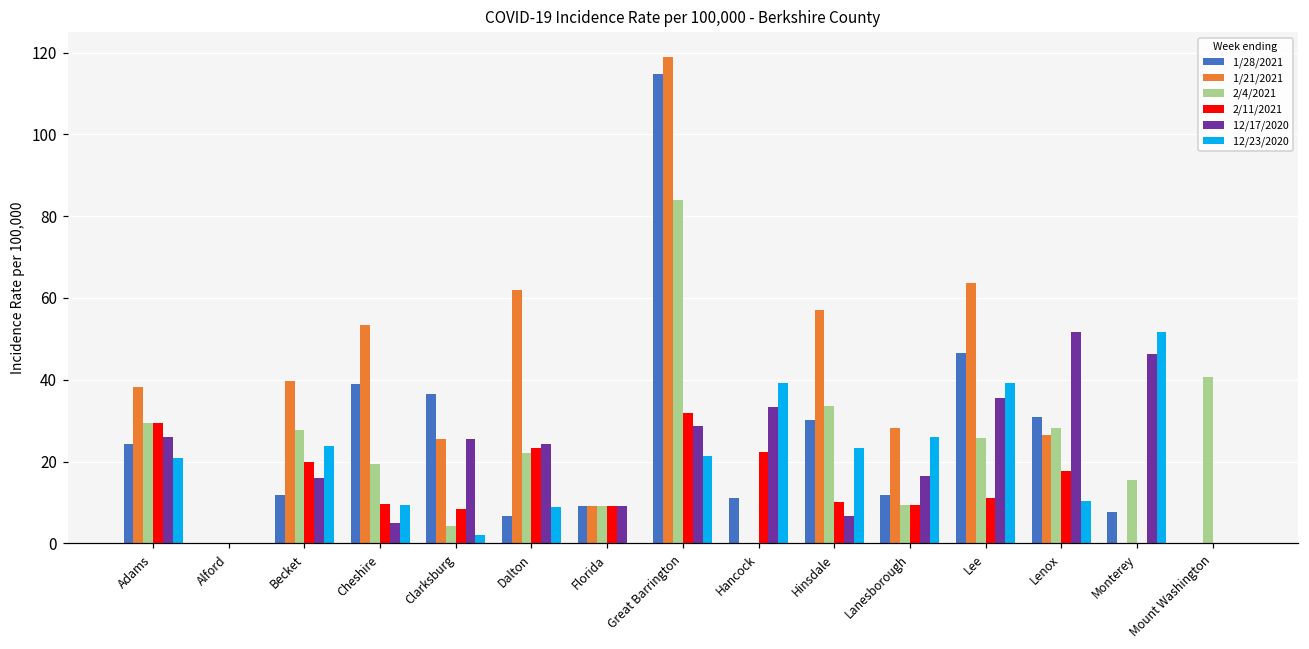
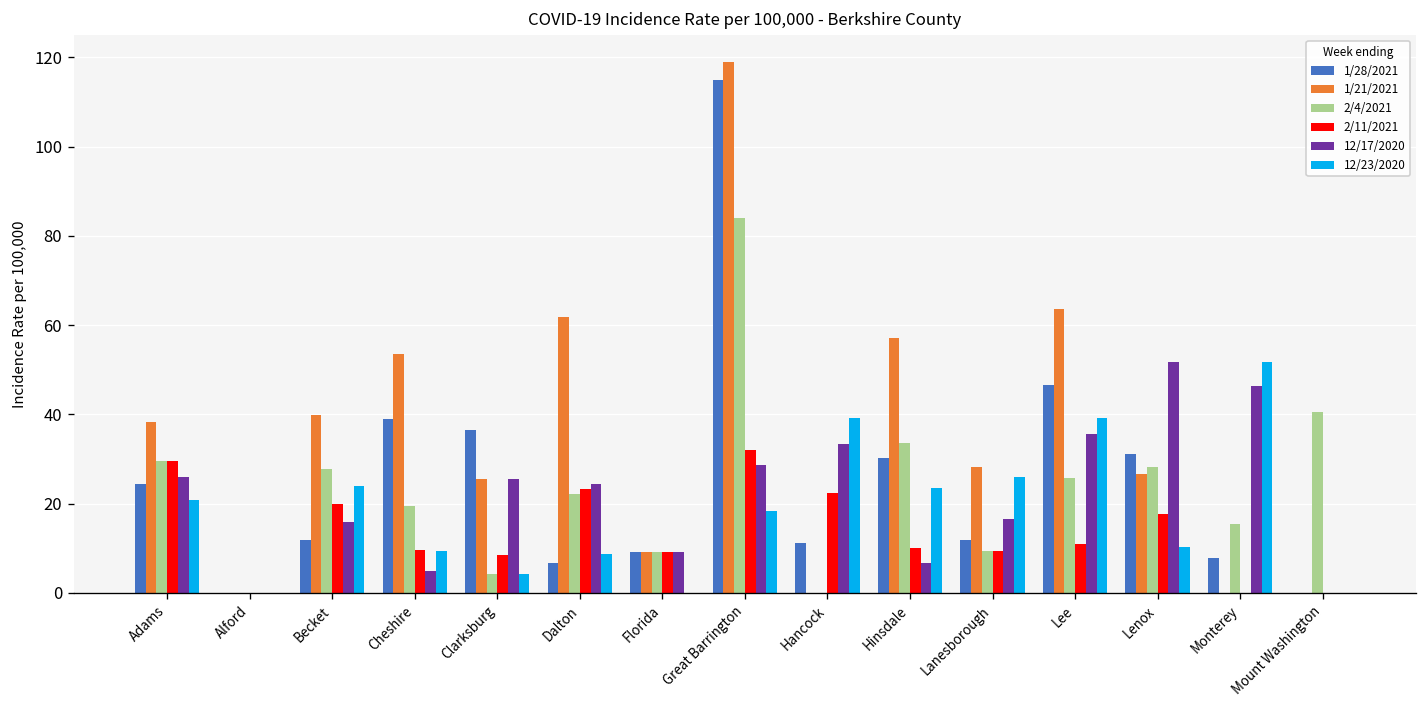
  {
    "1/28/2021": {
      "Adams": 24,
      "Alford": 0,
      "Becket": 12,
      "Cheshire": 39,
      "Clarksburg": 37,
      "Dalton": 7,
      "Florida": 9,
      "Great Barrington": 115,
      "Hancock": 11,
      "Hinsdale": 30,
      "Lanesborough": 12,
      "Lee": 47,
      "Lenox": 31,
      "Monterey": 8,
      "Mount Washington": 0
    },
    "1/21/2021": {
      "Adams": 38,
      "Alford": 0,
      "Becket": 40,
      "Cheshire": 54,
      "Clarksburg": 26,
      "Dalton": 62,
      "Florida": 9,
      "Great Barrington": 119,
      "Hancock": 0,
      "Hinsdale": 57,
      "Lanesborough": 28,
      "Lee": 64,
      "Lenox": 27,
      "Monterey": 0,
      "Mount Washington": 0
    },
    "2/4/2021": {
      "Adams": 30,
      "Alford": 0,
      "Becket": 28,
      "Cheshire": 20,
      "Clarksburg": 4,
      "Dalton": 22,
      "Florida": 9,
      "Great Barrington": 84,
      "Hancock": 0,
      "Hinsdale": 34,
      "Lanesborough": 9,
      "Lee": 26,
      "Lenox": 28,
      "Monterey": 15,
      "Mount Washington": 41
    },
    "2/11/2021": {
      "Adams": 30,
      "Alford": 0,
      "Becket": 20,
      "Cheshire": 10,
      "Clarksburg": 9,
      "Dalton": 23,
      "Florida": 9,
      "Great Barrington": 32,
      "Hancock": 22,
      "Hinsdale": 10,
      "Lanesborough": 9,
      "Lee": 11,
      "Lenox": 18,
      "Monterey": 0,
      "Mount Washington": 0
    },
    "12/17/2020": {
      "Adams": 26,
      "Alford": 0,
      "Becket": 16,
      "Cheshire": 5,
      "Clarksburg": 26,
      "Dalton": 24,
      "Florida": 9,
      "Great Barrington": 29,
      "Hancock": 33,
      "Hinsdale": 7,
      "Lanesborough": 17,
      "Lee": 36,
      "Lenox": 52,
      "Monterey": 46,
      "Mount Washington": 0
    },
    "12/23/2020": {
      "Adams": 21,
      "Alford": 0,
      "Becket": 24,
      "Cheshire": 9,
-     "Clarksburg": 2,
+     "Clarksburg": 4,
      "Dalton": 9,
      "Florida": 0,
-     "Great Barrington": 21,
+     "Great Barrington": 18,
      "Hancock": 39,
      "Hinsdale": 23,
      "Lanesborough": 26,
      "Lee": 39,
      "Lenox": 10,
      "Monterey": 52,
      "Mount Washington": 0
    }
  }
